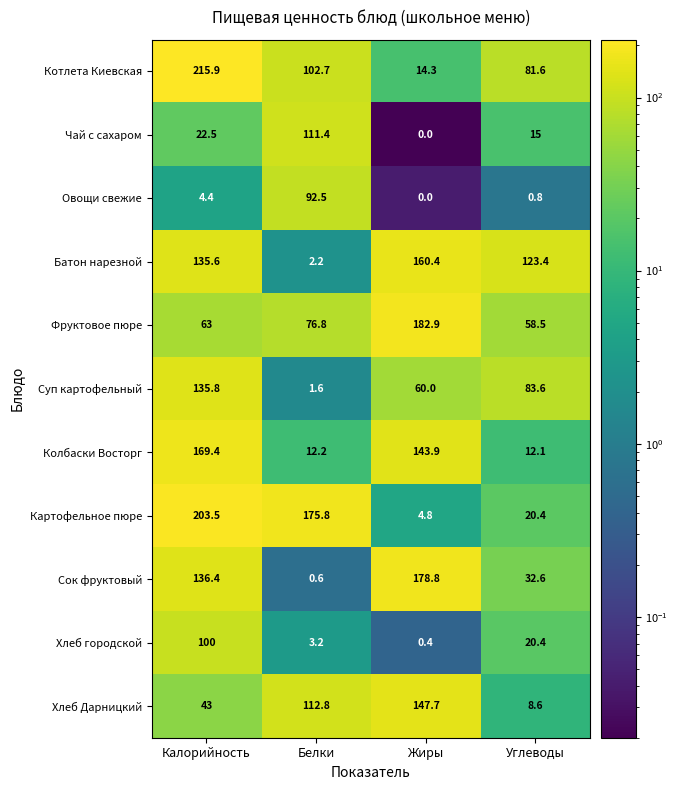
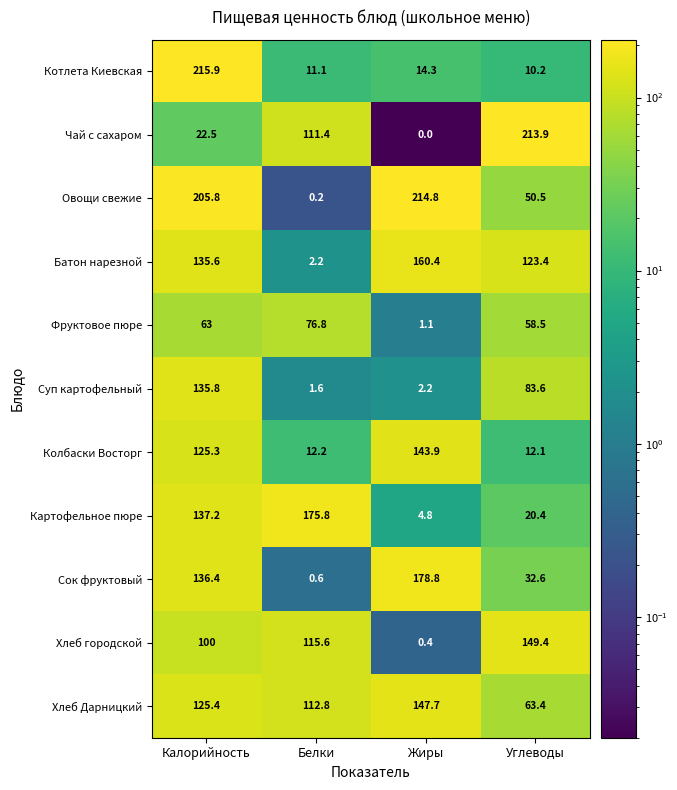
  {
    "Котлета Киевская": {
      "Калорийность": 215.9,
-     "Белки": 102.7,
+     "Белки": 11.1,
      "Жиры": 14.3,
-     "Углеводы": 81.6
+     "Углеводы": 10.2
    },
    "Чай с сахаром": {
      "Калорийность": 22.5,
      "Белки": 111.4,
      "Жиры": 0.0,
-     "Углеводы": 15
+     "Углеводы": 213.9
    },
    "Овощи свежие": {
-     "Калорийность": 4.4,
-     "Белки": 92.5,
-     "Жиры": 0.0,
-     "Углеводы": 0.8
+     "Калорийность": 205.8,
+     "Белки": 0.2,
+     "Жиры": 214.8,
+     "Углеводы": 50.5
    },
    "Батон нарезной": {
      "Калорийность": 135.6,
      "Белки": 2.2,
      "Жиры": 160.4,
      "Углеводы": 123.4
    },
    "Фруктовое пюре": {
      "Калорийность": 63,
      "Белки": 76.8,
-     "Жиры": 182.9,
+     "Жиры": 1.1,
      "Углеводы": 58.5
    },
    "Суп картофельный": {
      "Калорийность": 135.8,
      "Белки": 1.6,
-     "Жиры": 60.0,
+     "Жиры": 2.2,
      "Углеводы": 83.6
    },
    "Колбаски Восторг": {
-     "Калорийность": 169.4,
+     "Калорийность": 125.3,
      "Белки": 12.2,
      "Жиры": 143.9,
      "Углеводы": 12.1
    },
    "Картофельное пюре": {
-     "Калорийность": 203.5,
+     "Калорийность": 137.2,
      "Белки": 175.8,
      "Жиры": 4.8,
      "Углеводы": 20.4
    },
    "Сок фруктовый": {
      "Калорийность": 136.4,
      "Белки": 0.6,
      "Жиры": 178.8,
      "Углеводы": 32.6
    },
    "Хлеб городской": {
      "Калорийность": 100,
-     "Белки": 3.2,
+     "Белки": 115.6,
      "Жиры": 0.4,
-     "Углеводы": 20.4
+     "Углеводы": 149.4
    },
    "Хлеб Дарницкий": {
-     "Калорийность": 43,
+     "Калорийность": 125.4,
      "Белки": 112.8,
      "Жиры": 147.7,
-     "Углеводы": 8.6
+     "Углеводы": 63.4
    }
  }
